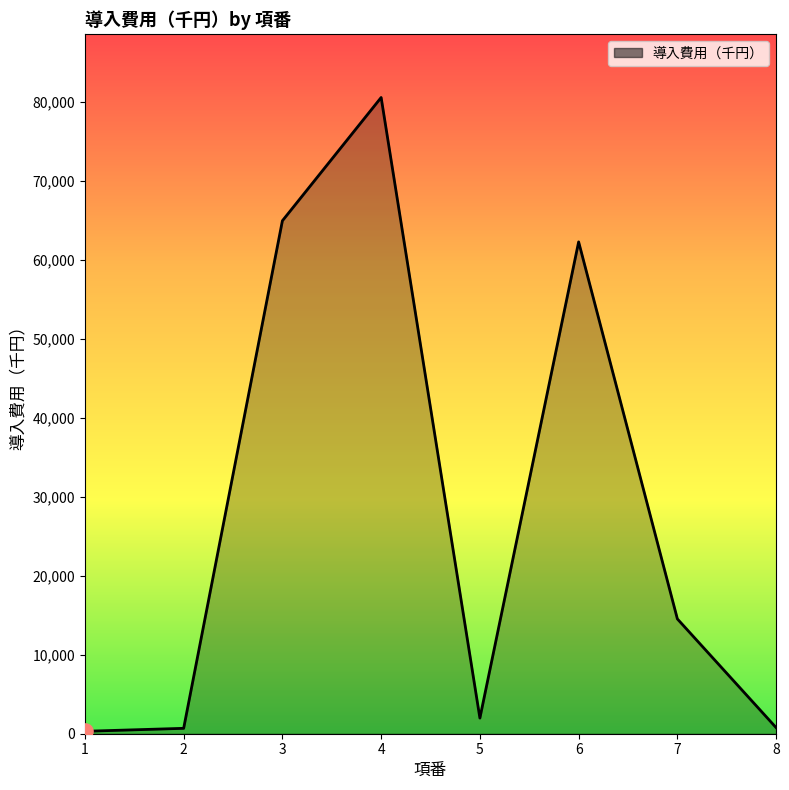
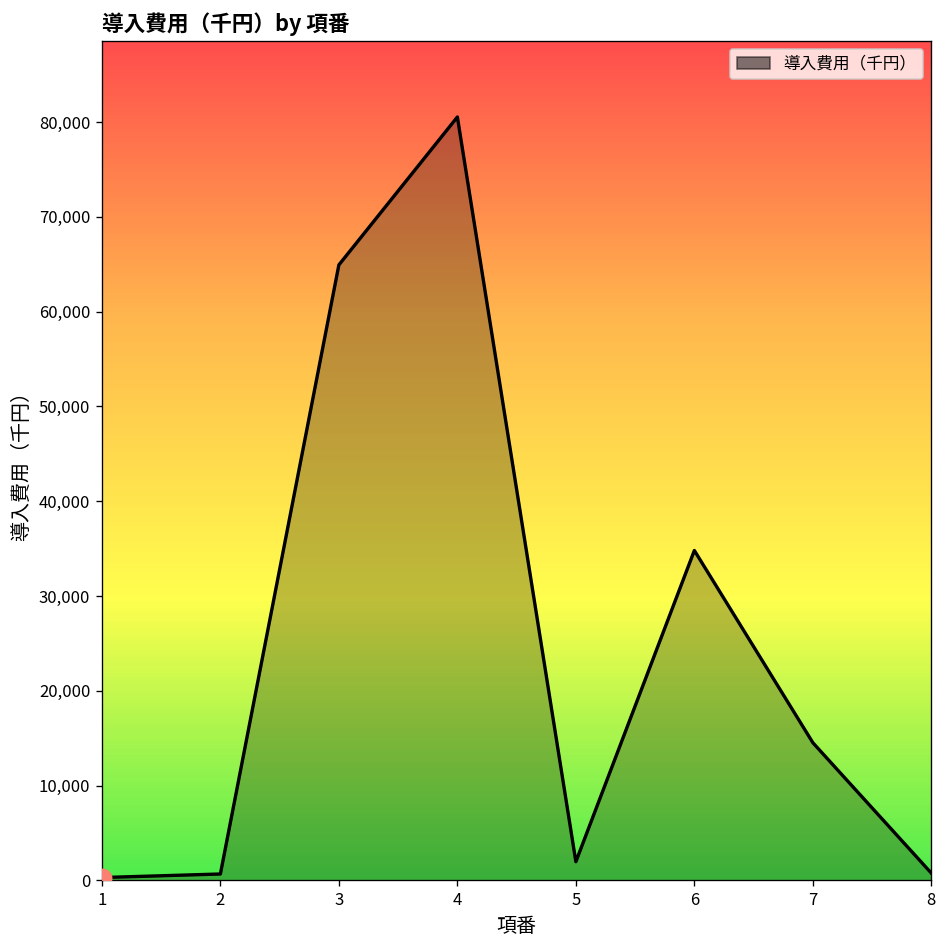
  {
    "導入費用（千円）": {
      "2": "1,000",
      "3": "65,000",
      "4": "81,000",
      "5": "2,000",
-     "6": "62,000",
+     "6": "35,000",
      "7": "15,000",
      "8": "1,000"
    }
  }
